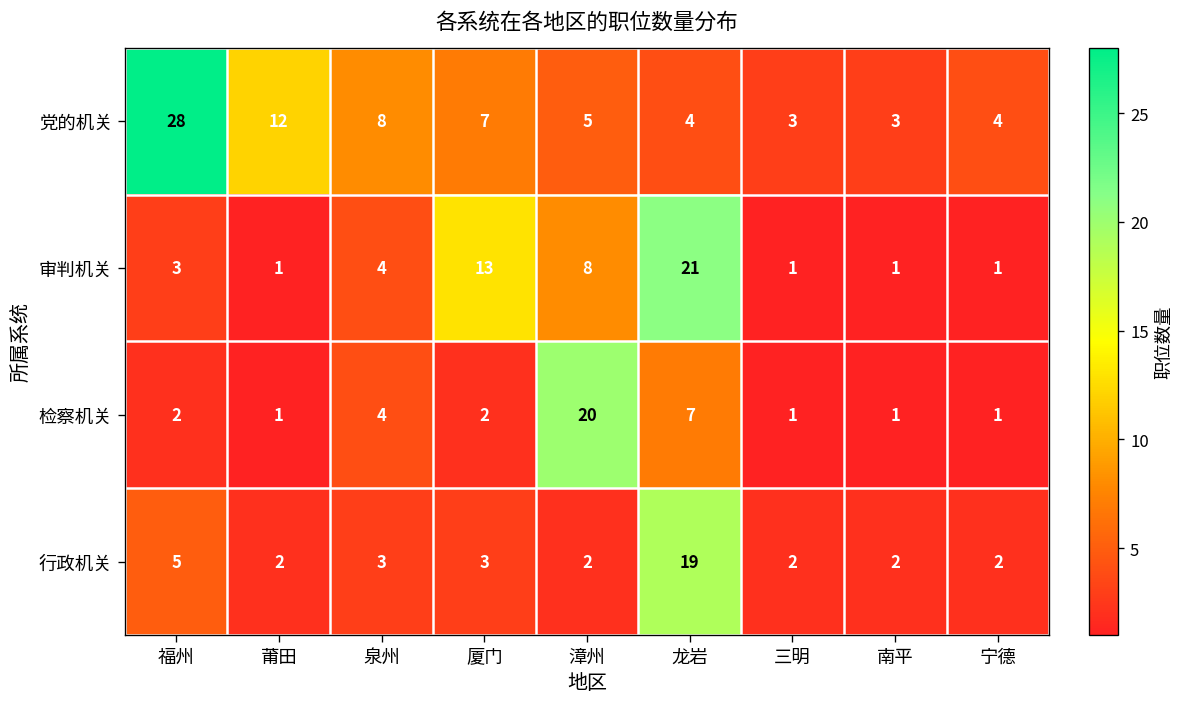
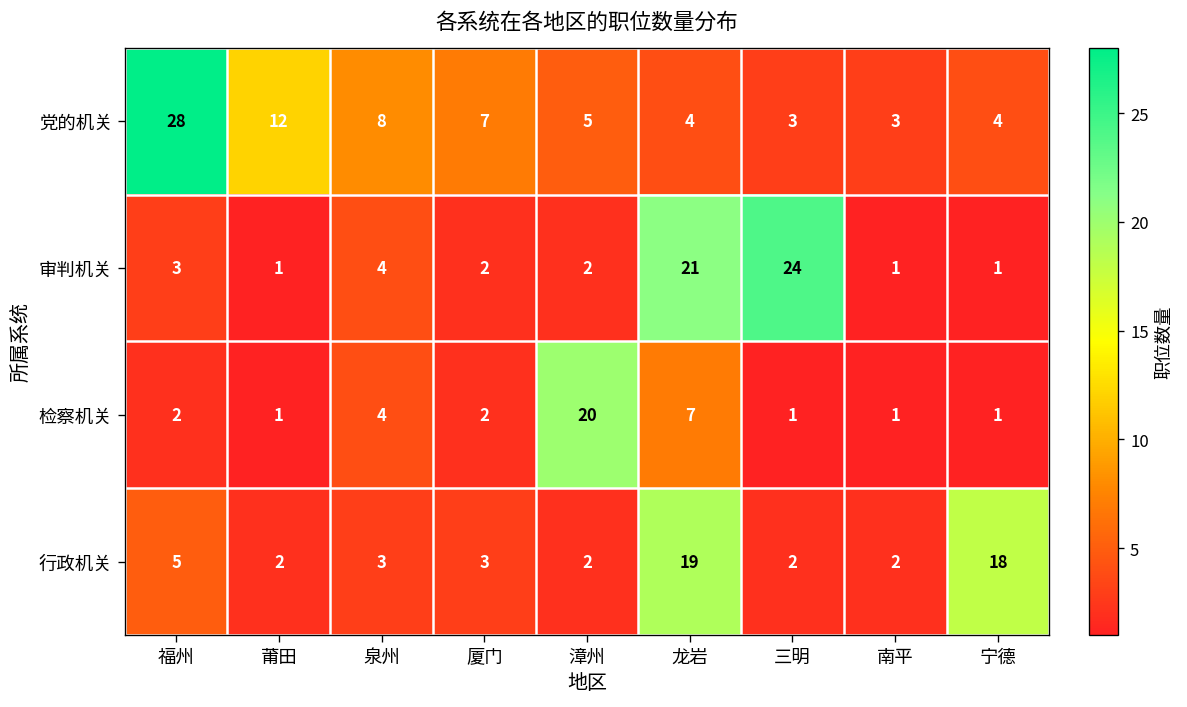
  {
    "党的机关": {
      "福州": 28,
      "莆田": 12,
      "泉州": 8,
      "厦门": 7,
      "漳州": 5,
      "龙岩": 4,
      "三明": 3,
      "南平": 3,
      "宁德": 4
    },
    "审判机关": {
      "福州": 3,
      "莆田": 1,
      "泉州": 4,
-     "厦门": 13,
-     "漳州": 8,
+     "厦门": 2,
+     "漳州": 2,
      "龙岩": 21,
-     "三明": 1,
+     "三明": 24,
      "南平": 1,
      "宁德": 1
    },
    "检察机关": {
      "福州": 2,
      "莆田": 1,
      "泉州": 4,
      "厦门": 2,
      "漳州": 20,
      "龙岩": 7,
      "三明": 1,
      "南平": 1,
      "宁德": 1
    },
    "行政机关": {
      "福州": 5,
      "莆田": 2,
      "泉州": 3,
      "厦门": 3,
      "漳州": 2,
      "龙岩": 19,
      "三明": 2,
      "南平": 2,
-     "宁德": 2
+     "宁德": 18
    }
  }
